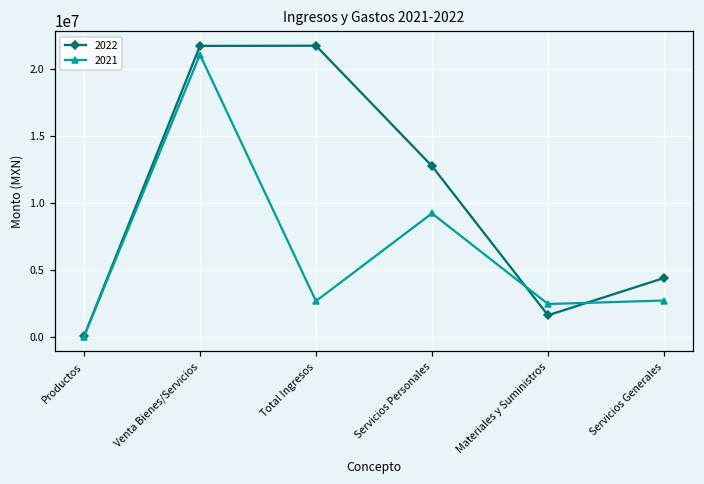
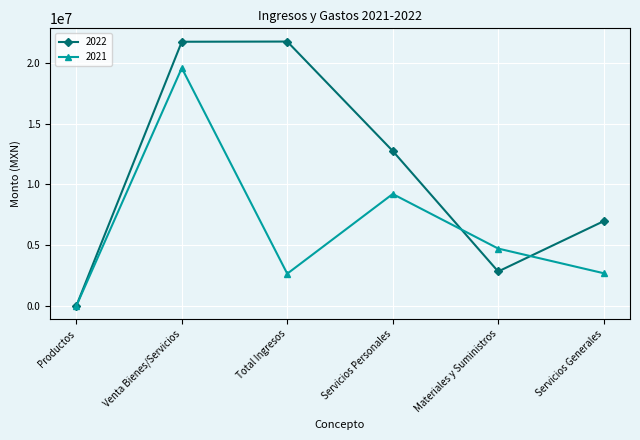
  {
    "2022": {
      "Venta Bienes/Servicios": 21700000,
      "Total Ingresos": 21700000,
      "Servicios Personales": 12800000,
-     "Materiales y Suministros": 1600000,
-     "Servicios Generales": 4400000
+     "Materiales y Suministros": 2800000,
+     "Servicios Generales": 7000000
    },
    "2021": {
-     "Venta Bienes/Servicios": 21100000,
+     "Venta Bienes/Servicios": 19600000,
      "Total Ingresos": 2700000,
      "Servicios Personales": 9200000,
-     "Materiales y Suministros": 2400000,
+     "Materiales y Suministros": 4700000,
      "Servicios Generales": 2700000
    }
  }
